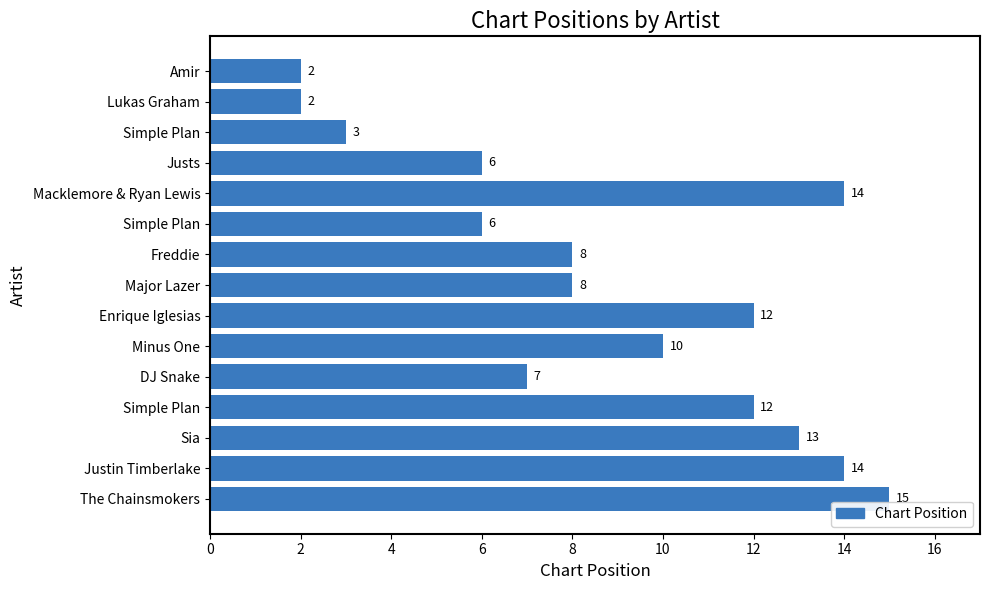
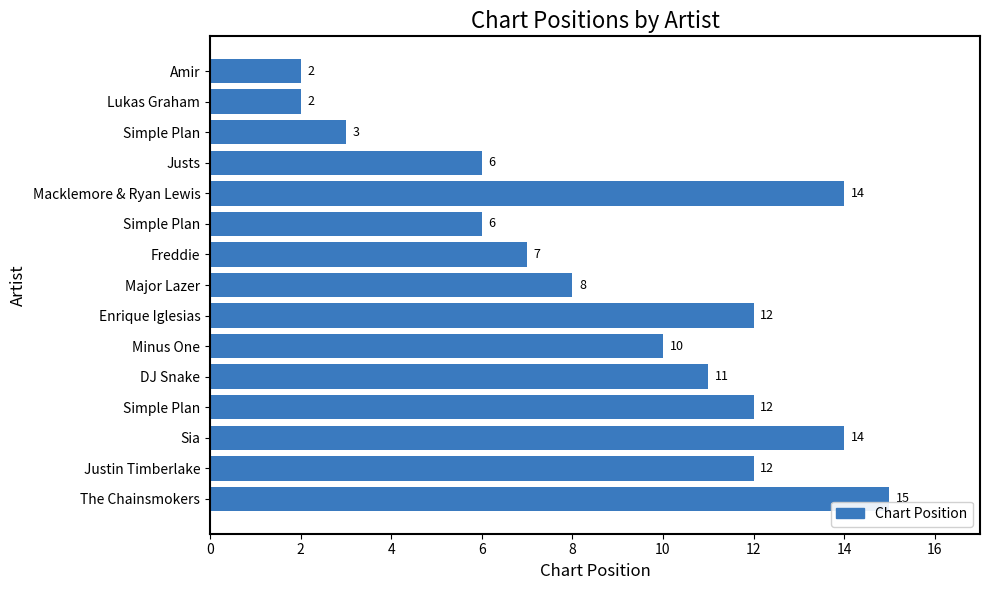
  {
    "Amir": 2,
    "Lukas Graham": 2,
    "Justs": 6,
    "Macklemore & Ryan Lewis": 14,
-   "Freddie": 8,
+   "Freddie": 7,
    "Major Lazer": 8,
    "Enrique Iglesias": 12,
    "Minus One": 10,
-   "DJ Snake": 7,
-   "Sia": 13,
-   "Justin Timberlake": 14
+   "DJ Snake": 11,
+   "Sia": 14,
+   "Justin Timberlake": 12
  }
